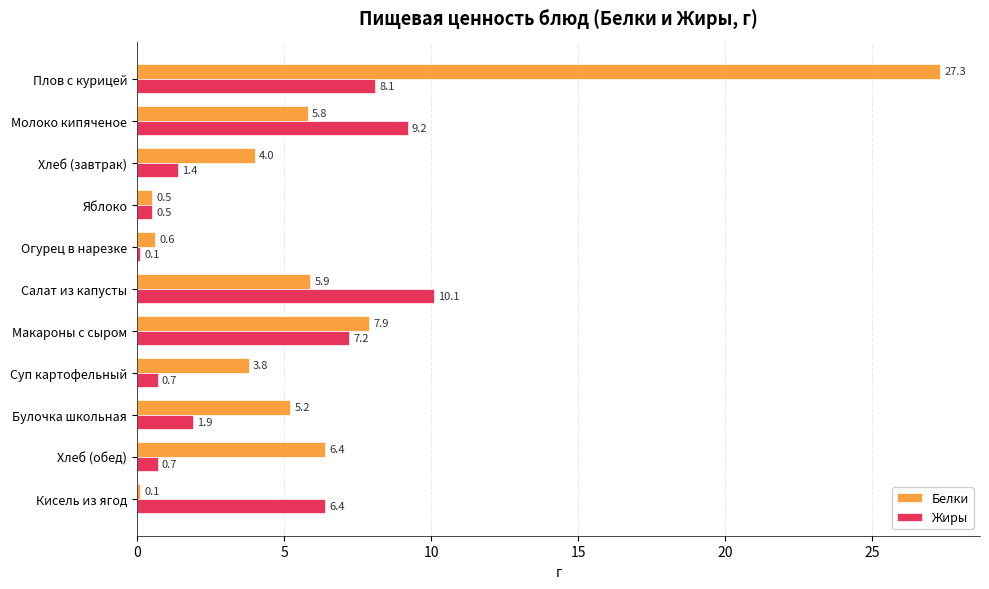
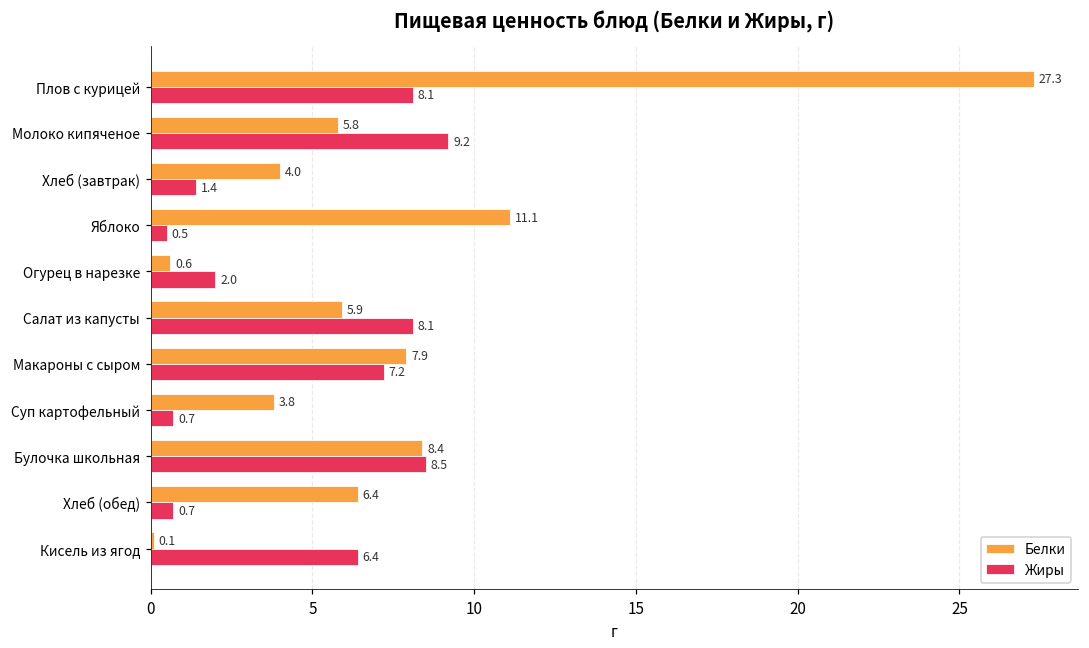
  {
    "Белки": {
      "Плов с курицей": 27.3,
      "Молоко кипяченое": 5.8,
      "Хлеб (завтрак)": 4.0,
-     "Яблоко": 0.5,
+     "Яблоко": 11.1,
      "Огурец в нарезке": 0.6,
      "Салат из капусты": 5.9,
      "Макароны с сыром": 7.9,
      "Суп картофельный": 3.8,
-     "Булочка школьная": 5.2,
+     "Булочка школьная": 8.4,
      "Хлеб (обед)": 6.4,
      "Кисель из ягод": 0.1
    },
    "Жиры": {
      "Плов с курицей": 8.1,
      "Молоко кипяченое": 9.2,
      "Хлеб (завтрак)": 1.4,
      "Яблоко": 0.5,
-     "Огурец в нарезке": 0.1,
-     "Салат из капусты": 10.1,
+     "Огурец в нарезке": 2.0,
+     "Салат из капусты": 8.1,
      "Макароны с сыром": 7.2,
      "Суп картофельный": 0.7,
-     "Булочка школьная": 1.9,
+     "Булочка школьная": 8.5,
      "Хлеб (обед)": 0.7,
      "Кисель из ягод": 6.4
    }
  }
